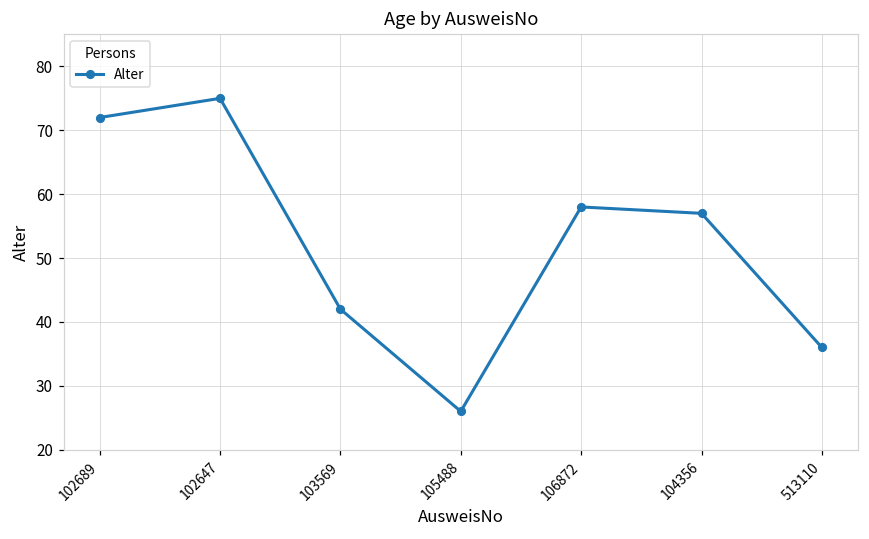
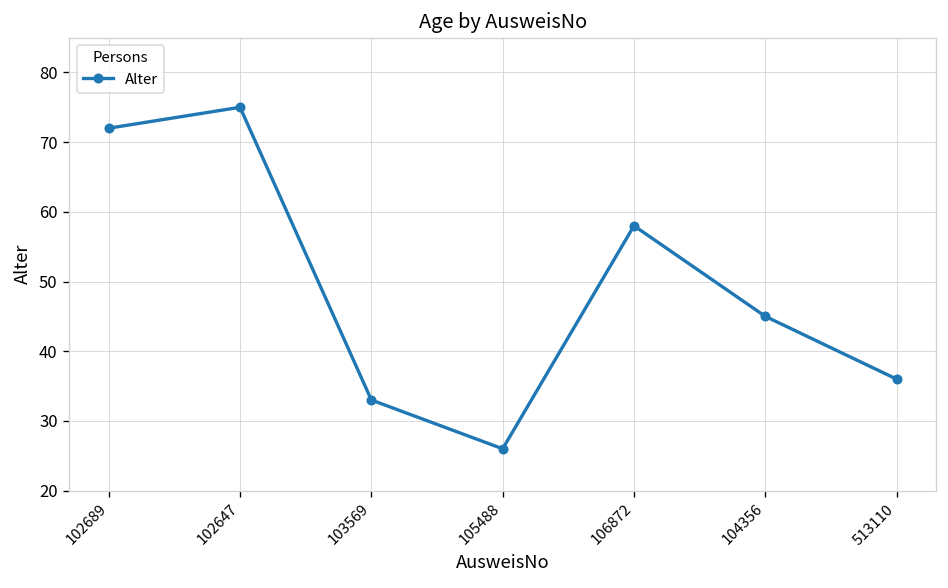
  {
    "102689": 72,
    "102647": 75,
-   "103569": 42,
+   "103569": 33,
    "105488": 26,
    "106872": 58,
-   "104356": 57,
+   "104356": 45,
    "513110": 36
  }
